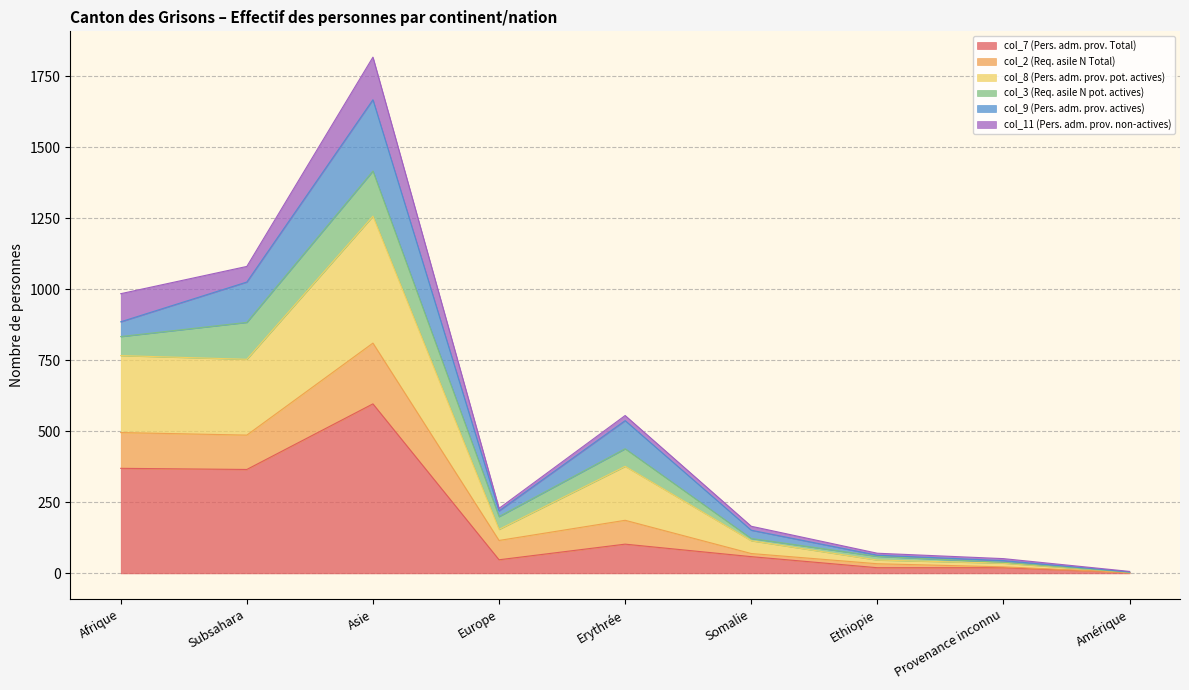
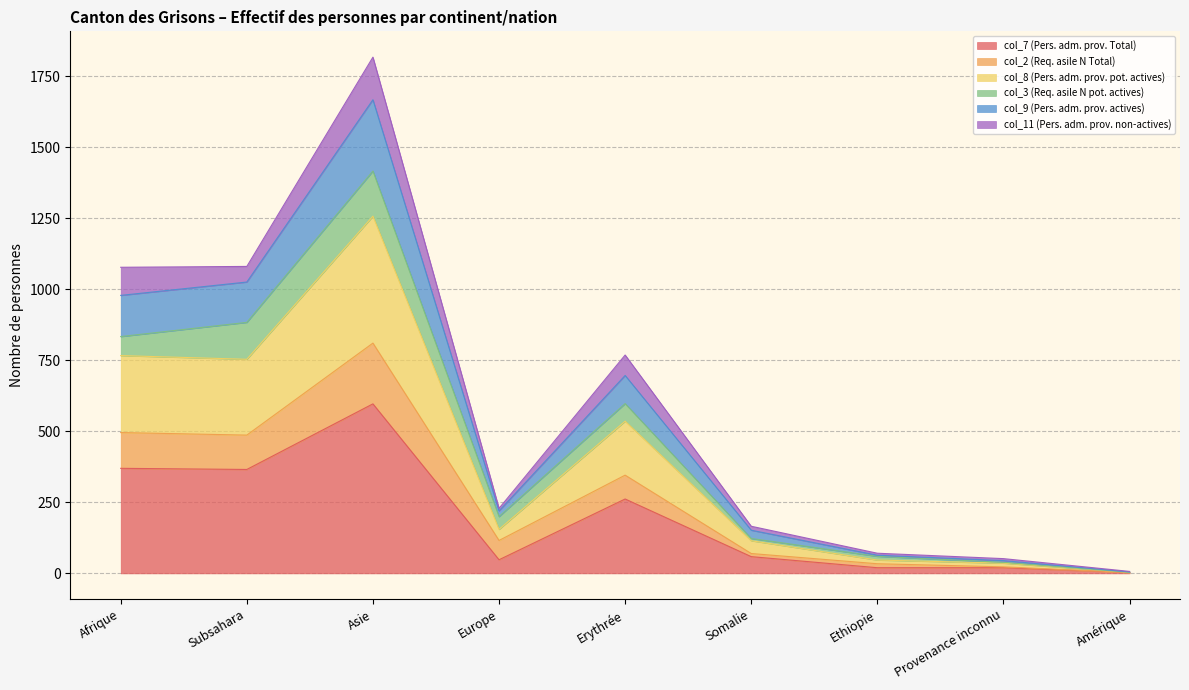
  {
    "col_7 (Pers. adm. prov. Total)": {
      "Afrique": 370,
      "Subsahara": 370,
      "Asie": 600,
      "Europe": 50,
-     "Erythrée": 100,
+     "Erythrée": 260,
      "Somalie": 60,
      "Ethiopie": 20
    },
    "col_3 (Req. asile N pot. actives)": {
      "Afrique": 70,
      "Subsahara": 130,
      "Asie": 160,
      "Europe": 50,
      "Erythrée": 60
    },
    "col_9 (Pers. adm. prov. actives)": {
-     "Afrique": 50,
+     "Afrique": 150,
      "Subsahara": 140,
      "Asie": 250,
      "Erythrée": 100,
      "Somalie": 30
    },
    "col_11 (Pers. adm. prov. non-actives)": {
      "Afrique": 100,
      "Subsahara": 60,
      "Asie": 150,
-     "Erythrée": 20,
+     "Erythrée": 70,
      "Somalie": 10
    }
  }
